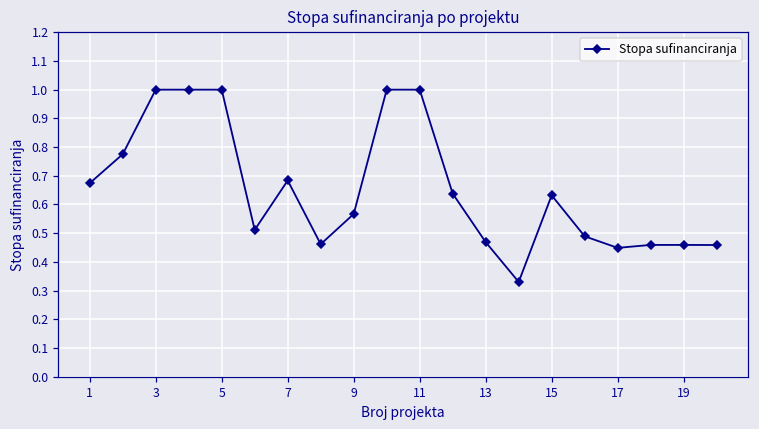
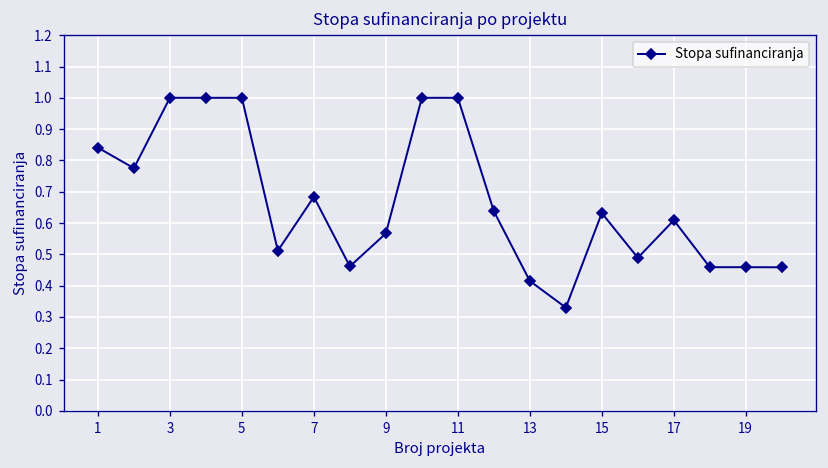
  {
-   "1": 0.67,
+   "1": 0.84,
    "3": 1.00,
    "5": 1.00,
    "7": 0.68,
    "9": 0.57,
    "11": 1.00,
-   "13": 0.47,
+   "13": 0.41,
    "15": 0.63,
-   "17": 0.45,
+   "17": 0.61,
    "19": 0.46
  }
